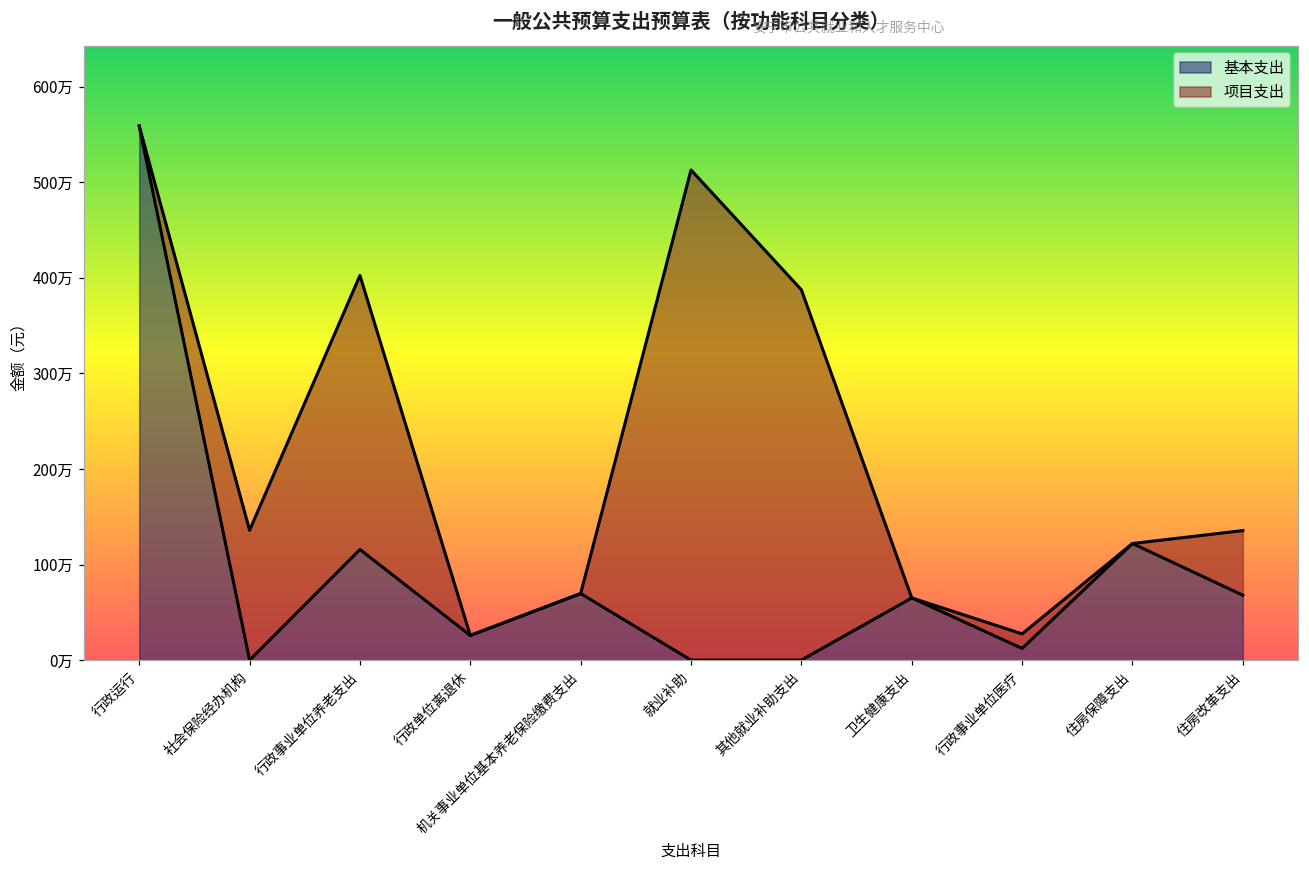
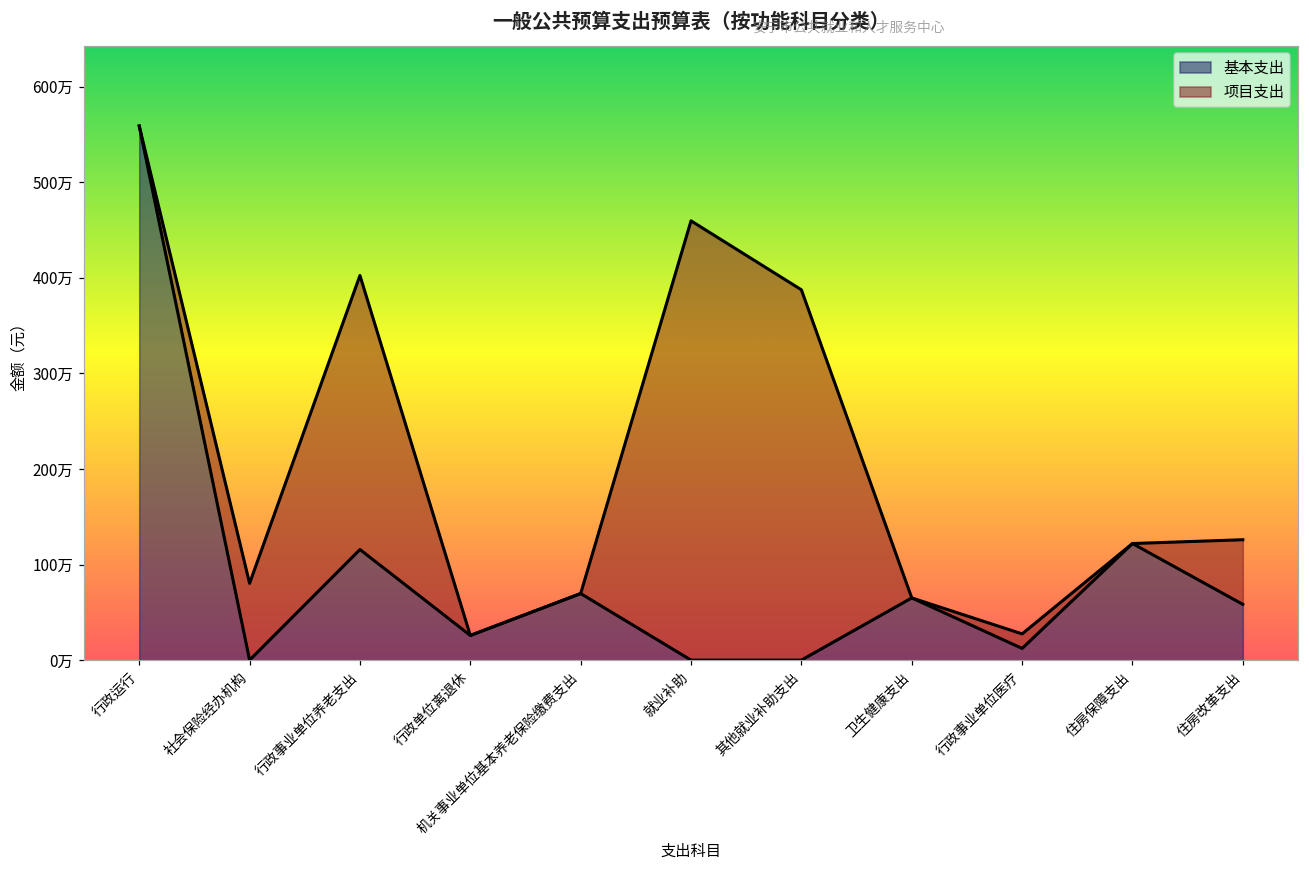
  {
    "基本支出": {
      "社会保险经办机构": "0万",
      "行政事业单位养老支出": "120万",
      "就业补助": "0万",
      "其他就业补助支出": "0万",
      "行政事业单位医疗": "10万",
-     "住房改革支出": "70万"
+     "住房改革支出": "60万"
    },
    "项目支出": {
-     "社会保险经办机构": "140万",
+     "社会保险经办机构": "80万",
      "行政事业单位养老支出": "290万",
-     "就业补助": "510万",
+     "就业补助": "460万",
      "其他就业补助支出": "390万",
      "行政事业单位医疗": "20万",
      "住房改革支出": "70万"
    }
  }
